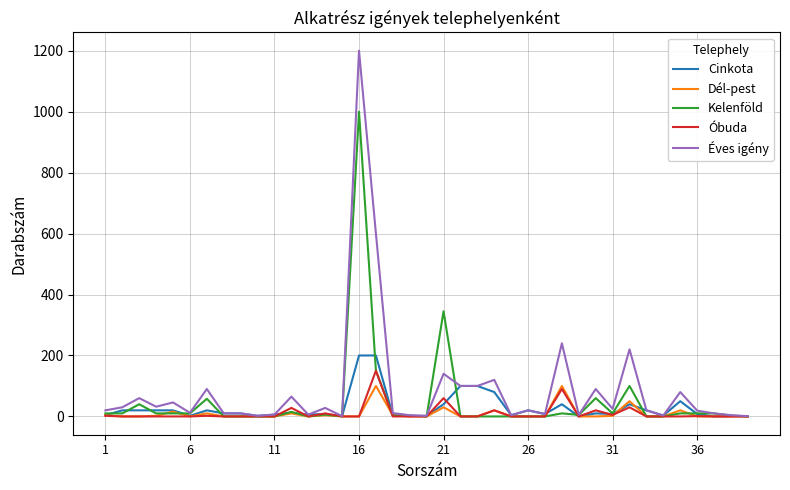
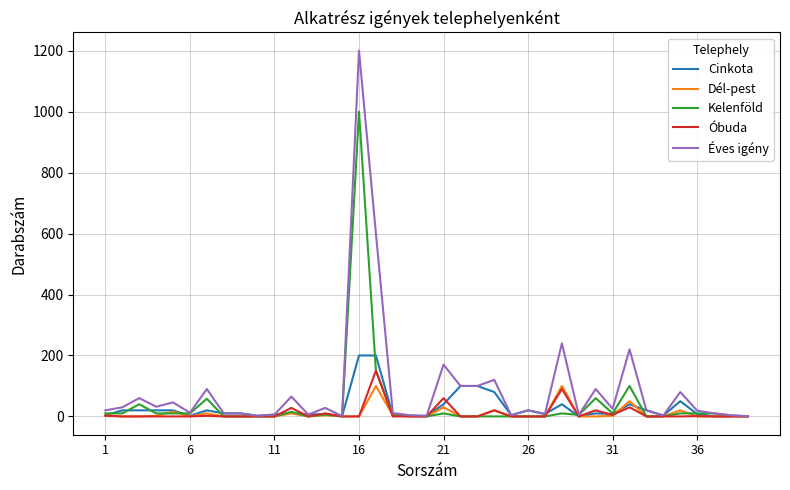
  {
    "Cinkota": {
      "16": 200,
      "21": 40
    },
    "Dél-pest": {
      "21": 30
    },
    "Kelenföld": {
      "16": 1000,
-     "21": 350
+     "21": 10
    },
    "Óbuda": {
      "21": 60
    },
    "Éves igény": {
      "1": 20,
      "16": 1200,
-     "21": 140,
+     "21": 170,
      "31": 30,
      "36": 20
    }
  }
